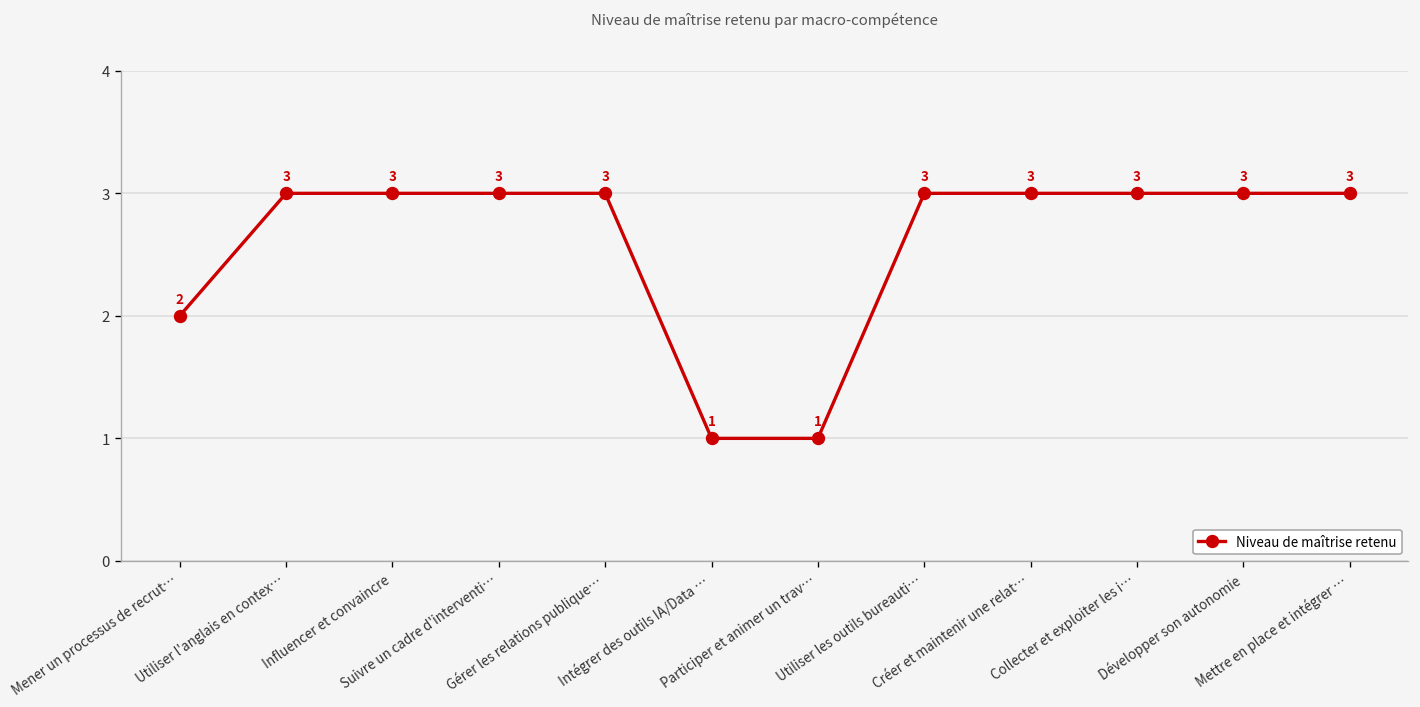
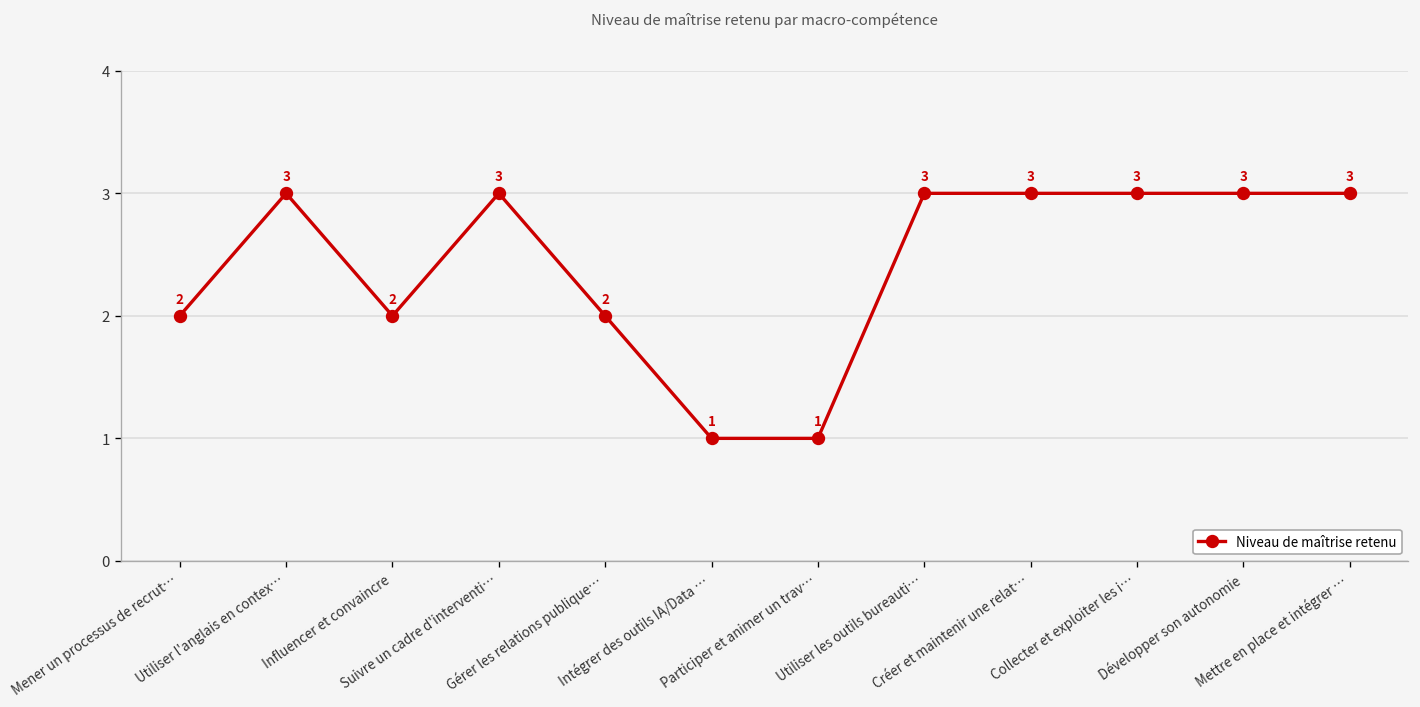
  {
    "Mener un processus de recrut…": 2,
    "Utiliser l'anglais en contex…": 3,
-   "Influencer et convaincre": 3,
+   "Influencer et convaincre": 2,
    "Suivre un cadre d'interventi…": 3,
-   "Gérer les relations publique…": 3,
+   "Gérer les relations publique…": 2,
    "Intégrer des outils IA/Data …": 1,
    "Participer et animer un trav…": 1,
    "Utiliser les outils bureauti…": 3,
    "Créer et maintenir une relat…": 3,
    "Collecter et exploiter les i…": 3,
    "Développer son autonomie": 3,
    "Mettre en place et intégrer …": 3
  }
